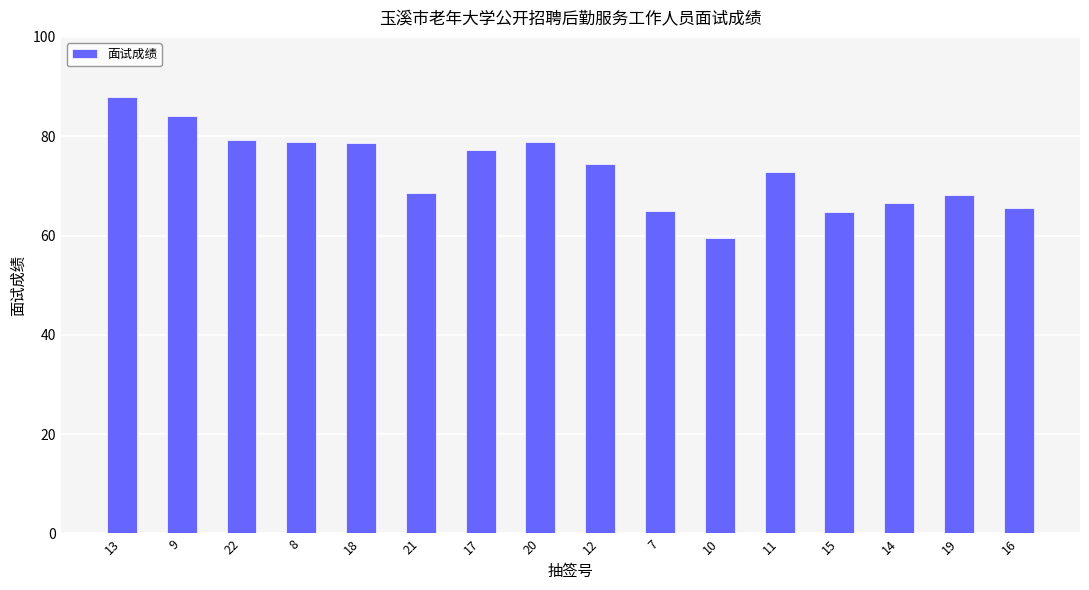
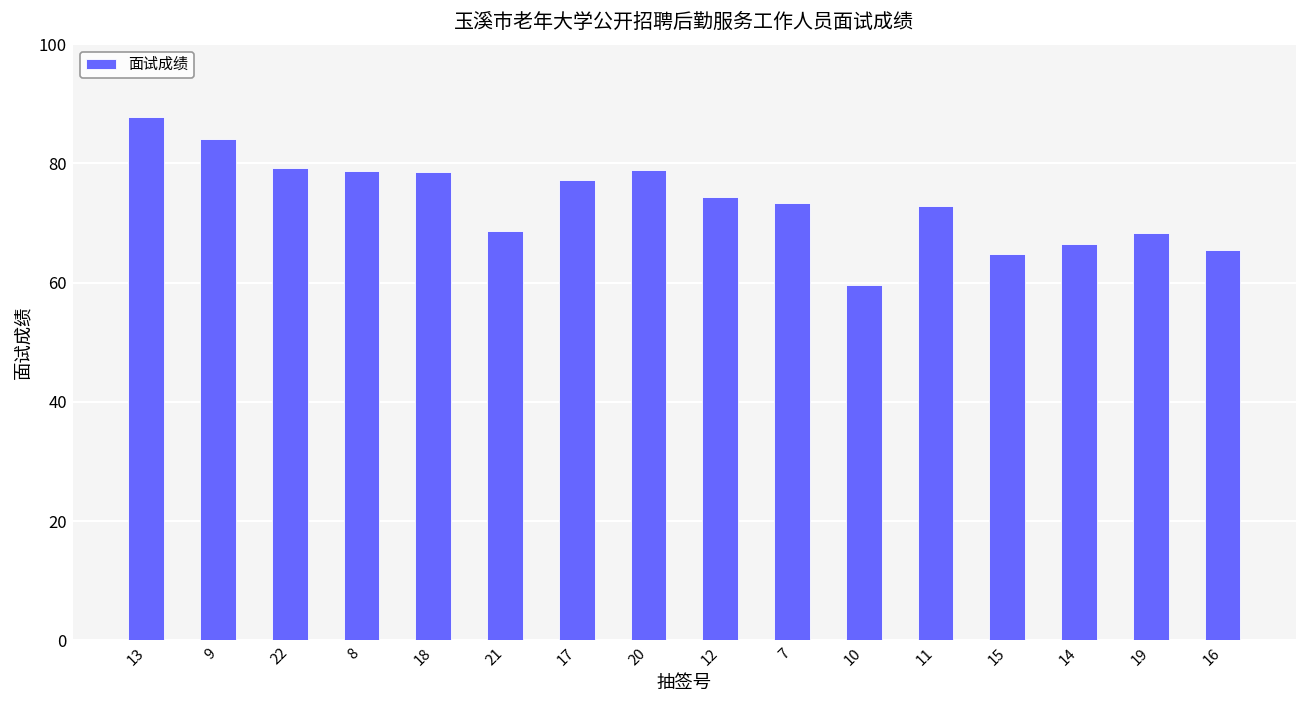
  {
    "13": 88,
    "9": 84,
    "22": 79,
    "8": 79,
    "18": 79,
    "21": 69,
    "17": 77,
    "20": 79,
    "12": 74,
-   "7": 65,
+   "7": 73,
    "10": 60,
    "11": 73,
    "15": 65,
    "14": 67,
    "19": 68,
    "16": 66
  }
